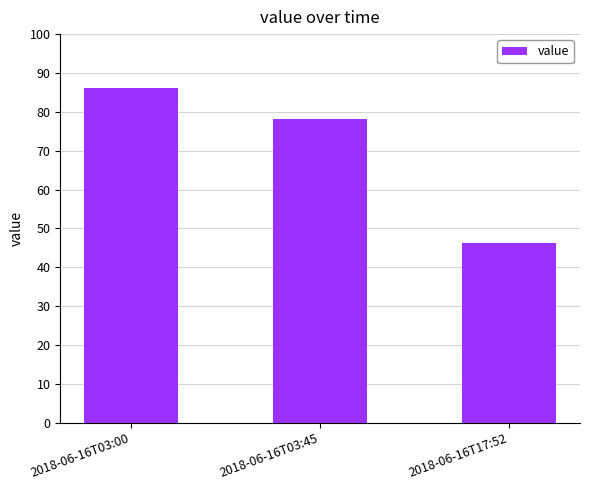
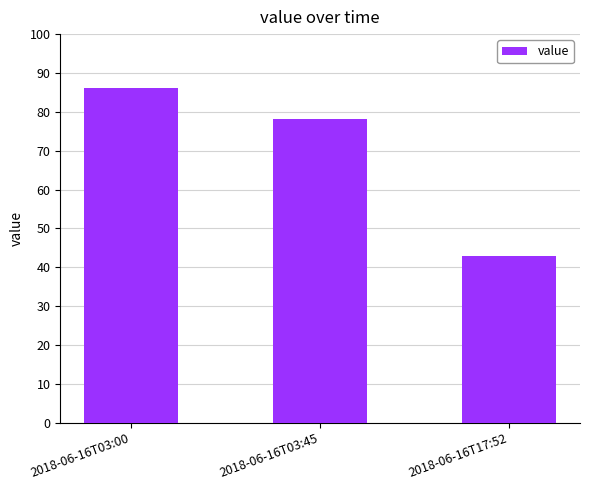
  {
    "2018-06-16T03:00": 86,
    "2018-06-16T03:45": 78,
-   "2018-06-16T17:52": 46
+   "2018-06-16T17:52": 43
  }
